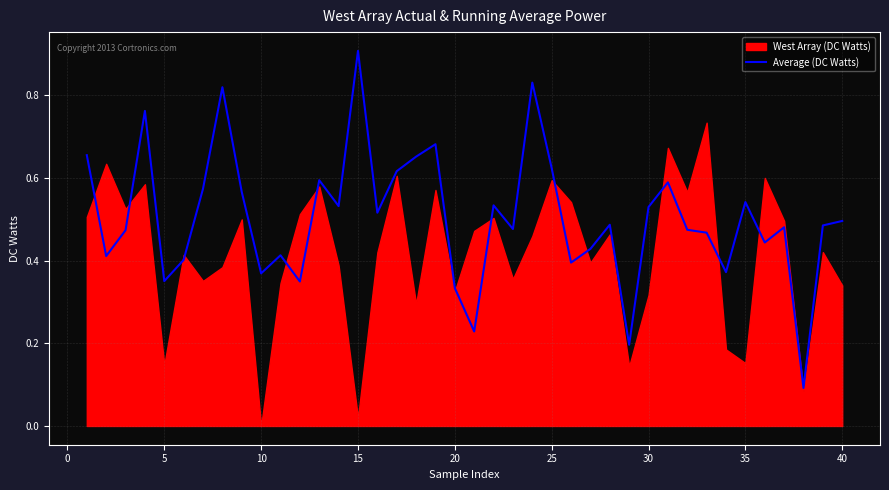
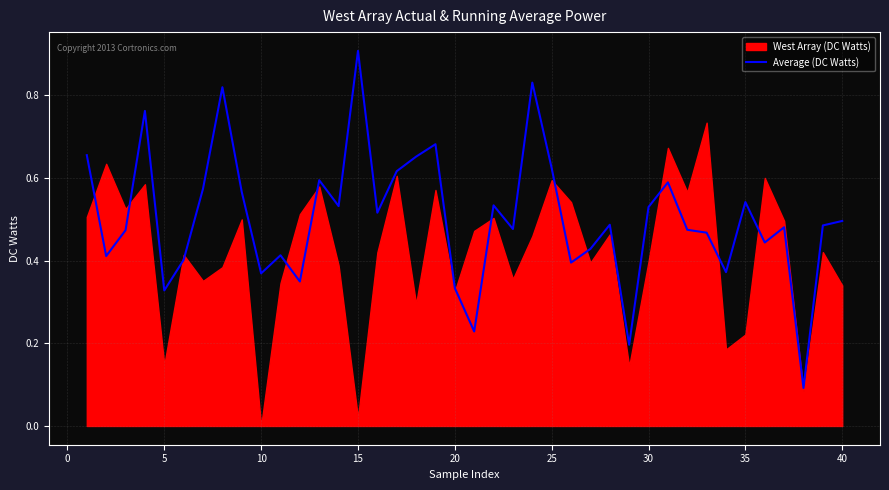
  {
    "Average (DC Watts)": {
-     "5": 0.35,
+     "5": 0.33,
      "10": 0.37,
      "15": 0.91,
      "20": 0.33,
      "25": 0.62,
      "30": 0.53,
      "35": 0.54,
      "40": 0.50
    },
    "West Array (DC Watts)": {
      "5": 0.15,
      "10": 0.00,
      "15": 0.02,
      "20": 0.33,
      "25": 0.60,
-     "30": 0.32,
-     "35": 0.15,
+     "30": 0.40,
+     "35": 0.22,
      "40": 0.34
    }
  }
